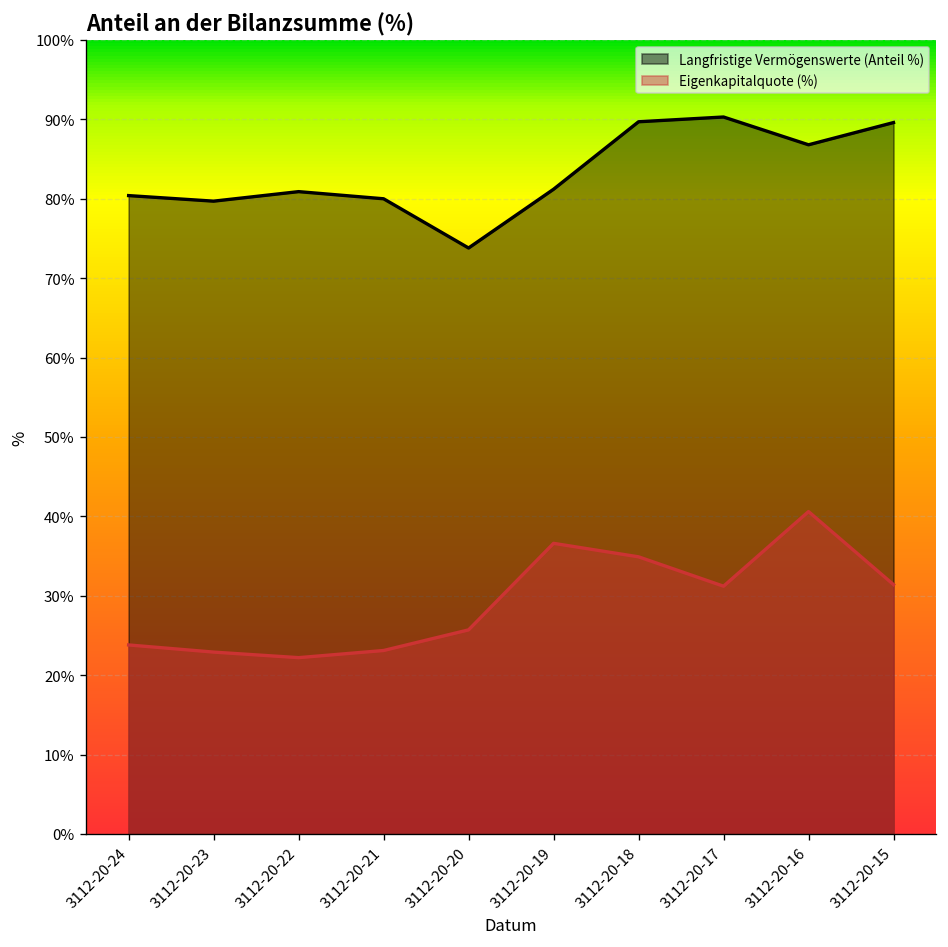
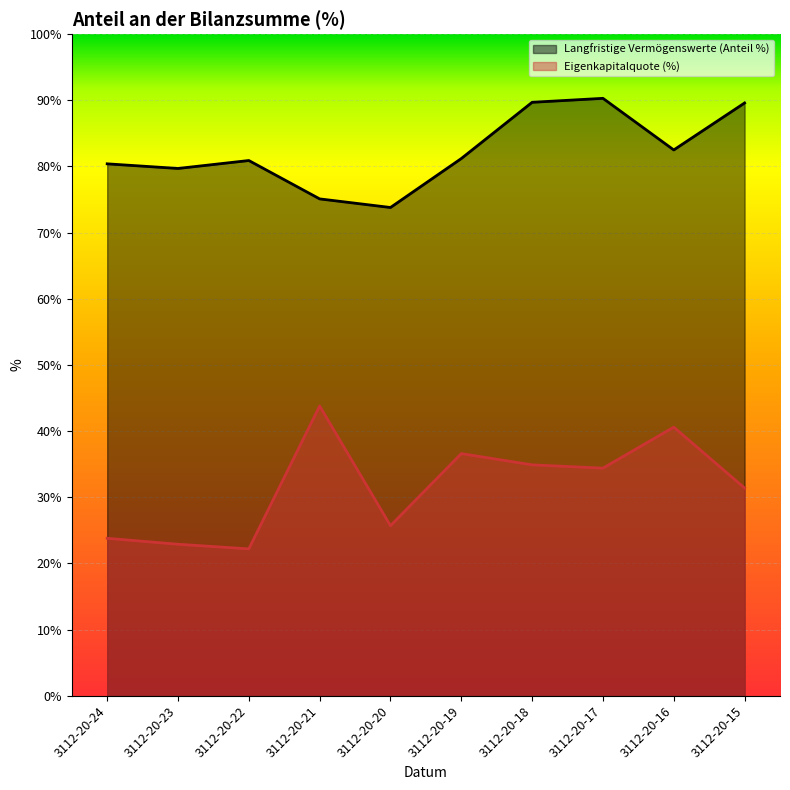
  {
    "Langfristige Vermögenswerte (Anteil %)": {
      "3112-20-24": "80%",
      "3112-20-23": "80%",
      "3112-20-22": "81%",
-     "3112-20-21": "80%",
+     "3112-20-21": "75%",
      "3112-20-20": "74%",
      "3112-20-19": "81%",
      "3112-20-18": "90%",
      "3112-20-17": "90%",
-     "3112-20-16": "87%",
+     "3112-20-16": "83%",
      "3112-20-15": "90%"
    },
    "Eigenkapitalquote (%)": {
      "3112-20-24": "24%",
      "3112-20-23": "23%",
      "3112-20-22": "22%",
-     "3112-20-21": "23%",
+     "3112-20-21": "44%",
      "3112-20-20": "26%",
      "3112-20-19": "37%",
      "3112-20-18": "35%",
-     "3112-20-17": "31%",
+     "3112-20-17": "34%",
      "3112-20-16": "41%",
      "3112-20-15": "31%"
    }
  }
